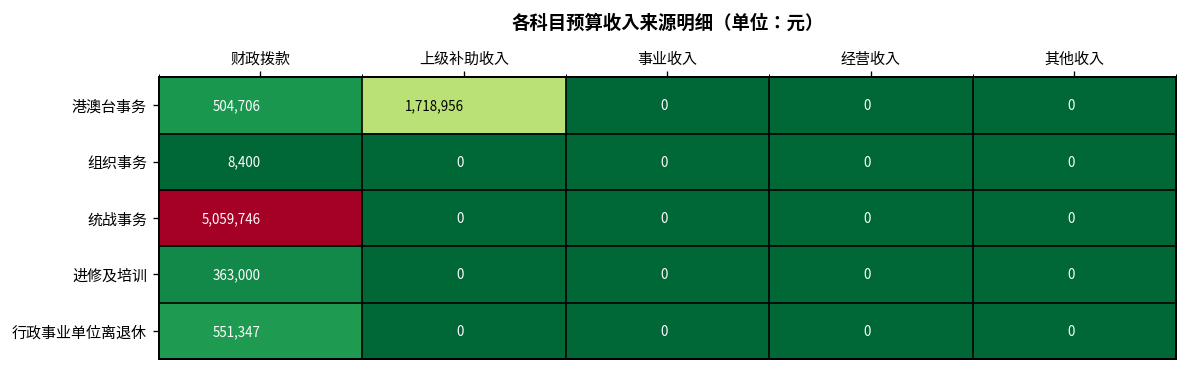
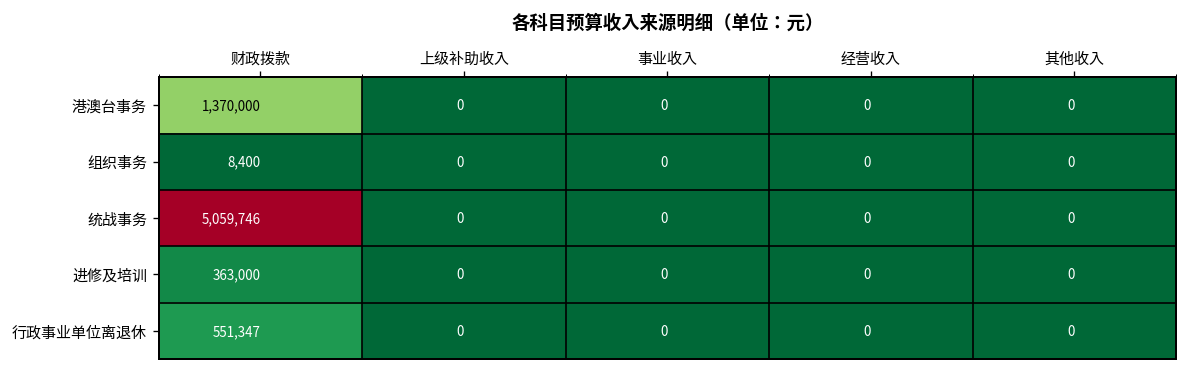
  {
    "港澳台事务": {
-     "财政拨款": "504,706",
-     "上级补助收入": "1,718,956",
+     "财政拨款": "1,370,000",
+     "上级补助收入": "0",
      "事业收入": "0",
      "经营收入": "0",
      "其他收入": "0"
    },
    "组织事务": {
      "财政拨款": "8,400",
      "上级补助收入": "0",
      "事业收入": "0",
      "经营收入": "0",
      "其他收入": "0"
    },
    "统战事务": {
      "财政拨款": "5,059,746",
      "上级补助收入": "0",
      "事业收入": "0",
      "经营收入": "0",
      "其他收入": "0"
    },
    "进修及培训": {
      "财政拨款": "363,000",
      "上级补助收入": "0",
      "事业收入": "0",
      "经营收入": "0",
      "其他收入": "0"
    },
    "行政事业单位离退休": {
      "财政拨款": "551,347",
      "上级补助收入": "0",
      "事业收入": "0",
      "经营收入": "0",
      "其他收入": "0"
    }
  }
